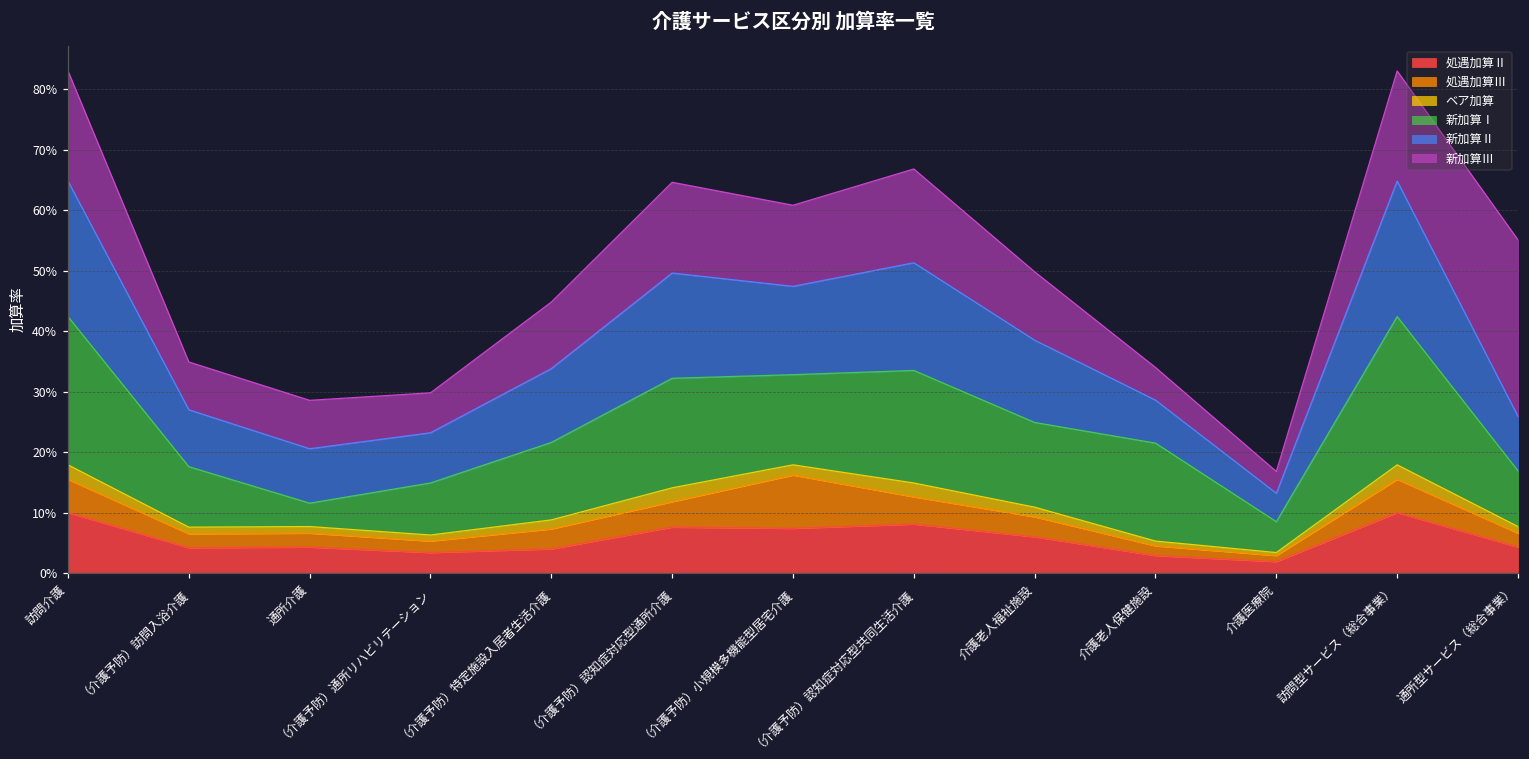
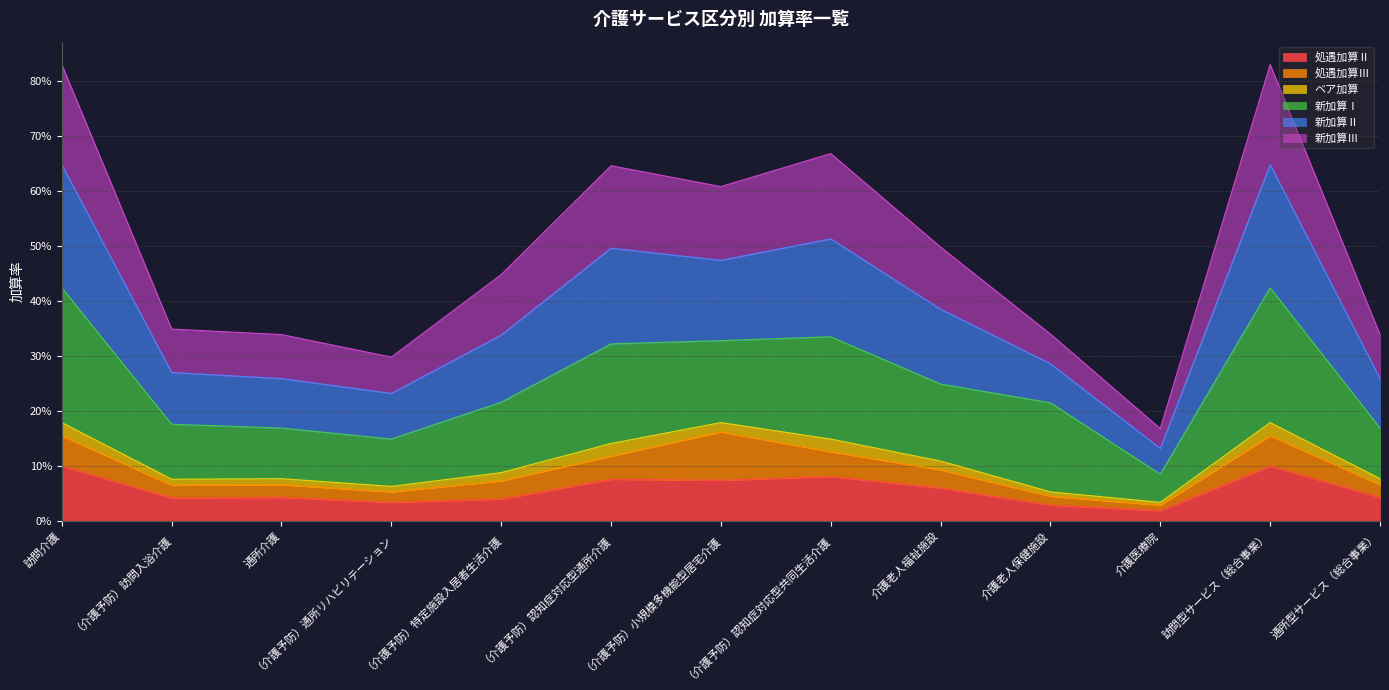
  {
    "処遇加算Ⅱ": {
      "訪問介護": "10%",
      "（介護予防）訪問入浴介護": "4%",
      "通所介護": "4%",
      "（介護予防）通所リハビリテーション": "3%",
      "（介護予防）特定施設入居者生活介護": "4%",
      "（介護予防）認知症対応型通所介護": "8%",
      "（介護予防）小規模多機能型居宅介護": "7%",
      "（介護予防）認知症対応型共同生活介護": "8%",
      "介護老人福祉施設": "6%",
      "介護老人保健施設": "3%",
      "介護医療院": "2%",
      "訪問型サービス（総合事業）": "10%",
      "通所型サービス（総合事業）": "4%"
    },
    "処遇加算Ⅲ": {
      "訪問介護": "5%",
      "（介護予防）訪問入浴介護": "2%",
      "通所介護": "2%",
      "（介護予防）通所リハビリテーション": "2%",
      "（介護予防）特定施設入居者生活介護": "3%",
      "（介護予防）認知症対応型通所介護": "4%",
      "（介護予防）小規模多機能型居宅介護": "9%",
      "（介護予防）認知症対応型共同生活介護": "5%",
      "介護老人福祉施設": "3%",
      "介護老人保健施設": "2%",
      "介護医療院": "1%",
      "訪問型サービス（総合事業）": "5%",
      "通所型サービス（総合事業）": "2%"
    },
    "ベア加算": {
      "訪問介護": "2%",
      "（介護予防）訪問入浴介護": "1%",
      "通所介護": "1%",
      "（介護予防）通所リハビリテーション": "1%",
      "（介護予防）特定施設入居者生活介護": "2%",
      "（介護予防）認知症対応型通所介護": "2%",
      "（介護予防）小規模多機能型居宅介護": "2%",
      "（介護予防）認知症対応型共同生活介護": "2%",
      "介護老人福祉施設": "2%",
      "介護老人保健施設": "1%",
      "介護医療院": "0%",
      "訪問型サービス（総合事業）": "2%",
      "通所型サービス（総合事業）": "1%"
    },
    "新加算Ⅰ": {
      "訪問介護": "25%",
      "（介護予防）訪問入浴介護": "10%",
-     "通所介護": "4%",
+     "通所介護": "9%",
      "（介護予防）通所リハビリテーション": "9%",
      "（介護予防）特定施設入居者生活介護": "13%",
      "（介護予防）認知症対応型通所介護": "18%",
      "（介護予防）小規模多機能型居宅介護": "15%",
      "（介護予防）認知症対応型共同生活介護": "19%",
      "介護老人福祉施設": "14%",
      "介護老人保健施設": "16%",
      "介護医療院": "5%",
      "訪問型サービス（総合事業）": "25%",
      "通所型サービス（総合事業）": "9%"
    },
    "新加算Ⅱ": {
      "訪問介護": "22%",
      "（介護予防）訪問入浴介護": "9%",
      "通所介護": "9%",
      "（介護予防）通所リハビリテーション": "8%",
      "（介護予防）特定施設入居者生活介護": "12%",
      "（介護予防）認知症対応型通所介護": "17%",
      "（介護予防）小規模多機能型居宅介護": "15%",
      "（介護予防）認知症対応型共同生活介護": "18%",
      "介護老人福祉施設": "14%",
      "介護老人保健施設": "7%",
      "介護医療院": "5%",
      "訪問型サービス（総合事業）": "22%",
      "通所型サービス（総合事業）": "9%"
    },
    "新加算Ⅲ": {
      "訪問介護": "18%",
      "（介護予防）訪問入浴介護": "8%",
      "通所介護": "8%",
      "（介護予防）通所リハビリテーション": "7%",
      "（介護予防）特定施設入居者生活介護": "11%",
      "（介護予防）認知症対応型通所介護": "15%",
      "（介護予防）小規模多機能型居宅介護": "13%",
      "（介護予防）認知症対応型共同生活介護": "16%",
      "介護老人福祉施設": "11%",
      "介護老人保健施設": "5%",
      "介護医療院": "4%",
      "訪問型サービス（総合事業）": "18%",
-     "通所型サービス（総合事業）": "29%"
+     "通所型サービス（総合事業）": "8%"
    }
  }
